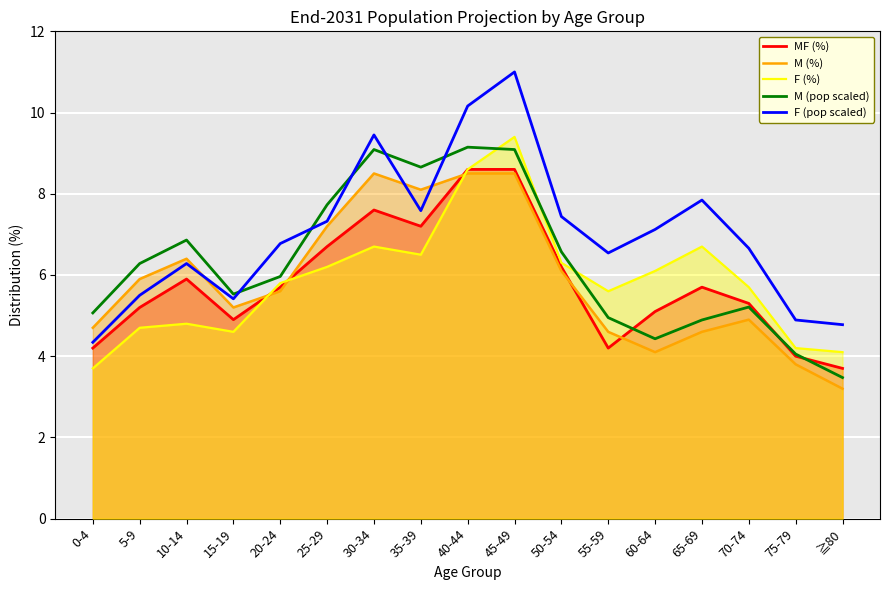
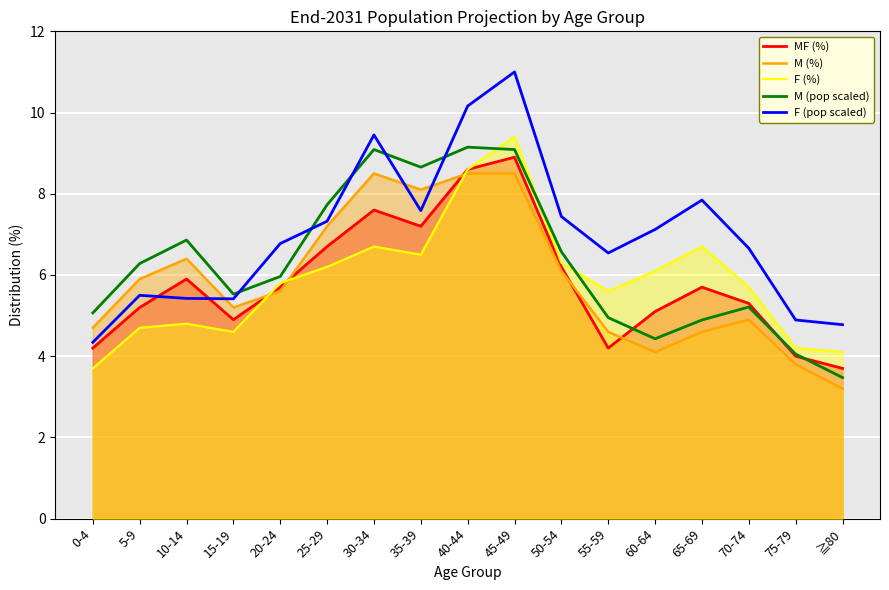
  {
    "MF (%)": {
      "0-4": 4.2,
      "5-9": 5.2,
      "10-14": 5.9,
      "15-19": 4.9,
      "20-24": 5.7,
      "25-29": 6.7,
      "30-34": 7.6,
      "35-39": 7.2,
-     "45-49": 8.6,
+     "45-49": 8.9,
      "50-54": 6.2,
      "55-59": 4.2,
      "60-64": 5.1,
      "65-69": 5.7,
      "70-74": 5.3,
      "≧80": 3.7
    },
    "M (%)": {
      "0-4": 4.7,
      "5-9": 5.9,
      "10-14": 6.4,
      "15-19": 5.2,
      "20-24": 5.6,
      "25-29": 7.2,
      "30-34": 8.5,
      "35-39": 8.1,
      "40-44": 8.5,
      "45-49": 8.5,
      "50-54": 6.1,
      "55-59": 4.6,
      "60-64": 4.1,
      "65-69": 4.6,
      "70-74": 4.9,
      "75-79": 3.8,
      "≧80": 3.2
    },
    "F (%)": {
      "0-4": 3.7,
      "5-9": 4.7,
      "10-14": 4.8,
      "15-19": 4.6,
      "20-24": 5.8,
      "25-29": 6.2,
      "30-34": 6.7,
      "35-39": 6.5,
      "45-49": 9.4,
      "50-54": 6.3,
      "55-59": 5.6,
      "60-64": 6.1,
      "65-69": 6.7,
      "70-74": 5.7,
      "75-79": 4.2,
      "≧80": 4.1
    },
    "M (pop scaled)": {
      "0-4": 5.1,
      "5-9": 6.3,
      "10-14": 6.9,
      "15-19": 5.5,
      "20-24": 6.0,
      "25-29": 7.7,
      "30-34": 9.1,
      "35-39": 8.7,
      "40-44": 9.1,
      "45-49": 9.1,
      "50-54": 6.6,
      "55-59": 5.0,
      "60-64": 4.4,
      "65-69": 4.9,
      "70-74": 5.2,
      "≧80": 3.5
    },
    "F (pop scaled)": {
      "0-4": 4.3,
      "5-9": 5.5,
-     "10-14": 6.3,
+     "10-14": 5.4,
      "15-19": 5.4,
      "20-24": 6.8,
      "25-29": 7.3,
      "30-34": 9.4,
      "35-39": 7.6,
      "40-44": 10.2,
      "45-49": 11.0,
      "50-54": 7.4,
      "55-59": 6.5,
      "60-64": 7.1,
      "65-69": 7.8,
      "70-74": 6.7,
      "75-79": 4.9,
      "≧80": 4.8
    }
  }
